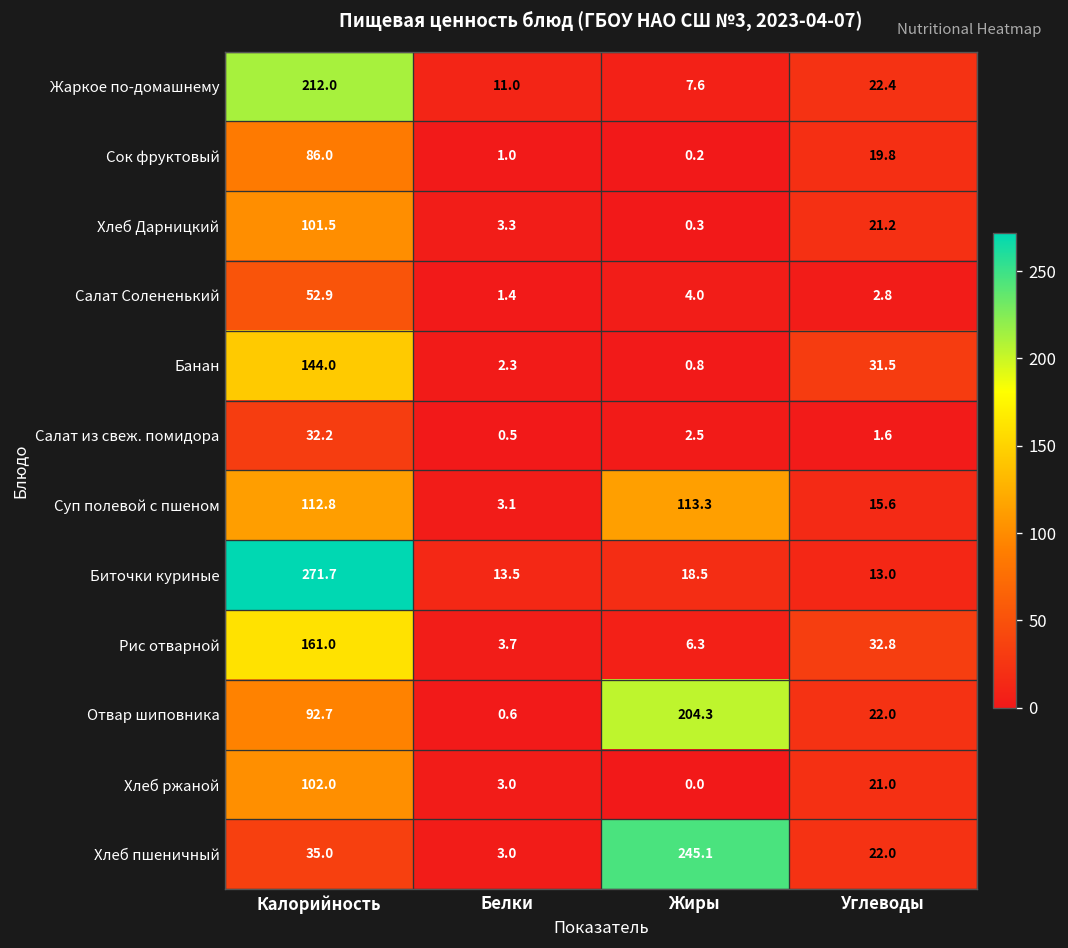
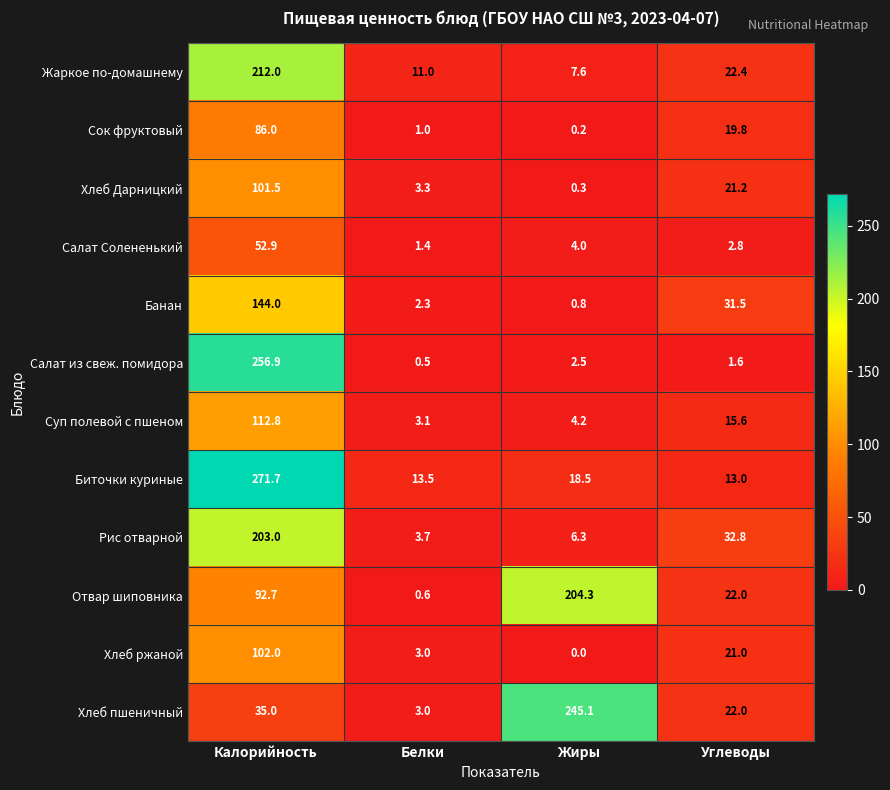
  {
    "Жаркое по-домашнему": {
      "Калорийность": 212.0,
      "Белки": 11.0,
      "Жиры": 7.6,
      "Углеводы": 22.4
    },
    "Сок фруктовый": {
      "Калорийность": 86.0,
      "Белки": 1.0,
      "Жиры": 0.2,
      "Углеводы": 19.8
    },
    "Хлеб Дарницкий": {
      "Калорийность": 101.5,
      "Белки": 3.3,
      "Жиры": 0.3,
      "Углеводы": 21.2
    },
    "Салат Солененький": {
      "Калорийность": 52.9,
      "Белки": 1.4,
      "Жиры": 4.0,
      "Углеводы": 2.8
    },
    "Банан": {
      "Калорийность": 144.0,
      "Белки": 2.3,
      "Жиры": 0.8,
      "Углеводы": 31.5
    },
    "Салат из свеж. помидора": {
-     "Калорийность": 32.2,
+     "Калорийность": 256.9,
      "Белки": 0.5,
      "Жиры": 2.5,
      "Углеводы": 1.6
    },
    "Суп полевой с пшеном": {
      "Калорийность": 112.8,
      "Белки": 3.1,
-     "Жиры": 113.3,
+     "Жиры": 4.2,
      "Углеводы": 15.6
    },
    "Биточки куриные": {
      "Калорийность": 271.7,
      "Белки": 13.5,
      "Жиры": 18.5,
      "Углеводы": 13.0
    },
    "Рис отварной": {
-     "Калорийность": 161.0,
+     "Калорийность": 203.0,
      "Белки": 3.7,
      "Жиры": 6.3,
      "Углеводы": 32.8
    },
    "Отвар шиповника": {
      "Калорийность": 92.7,
      "Белки": 0.6,
      "Жиры": 204.3,
      "Углеводы": 22.0
    },
    "Хлеб ржаной": {
      "Калорийность": 102.0,
      "Белки": 3.0,
      "Жиры": 0.0,
      "Углеводы": 21.0
    },
    "Хлеб пшеничный": {
      "Калорийность": 35.0,
      "Белки": 3.0,
      "Жиры": 245.1,
      "Углеводы": 22.0
    }
  }
